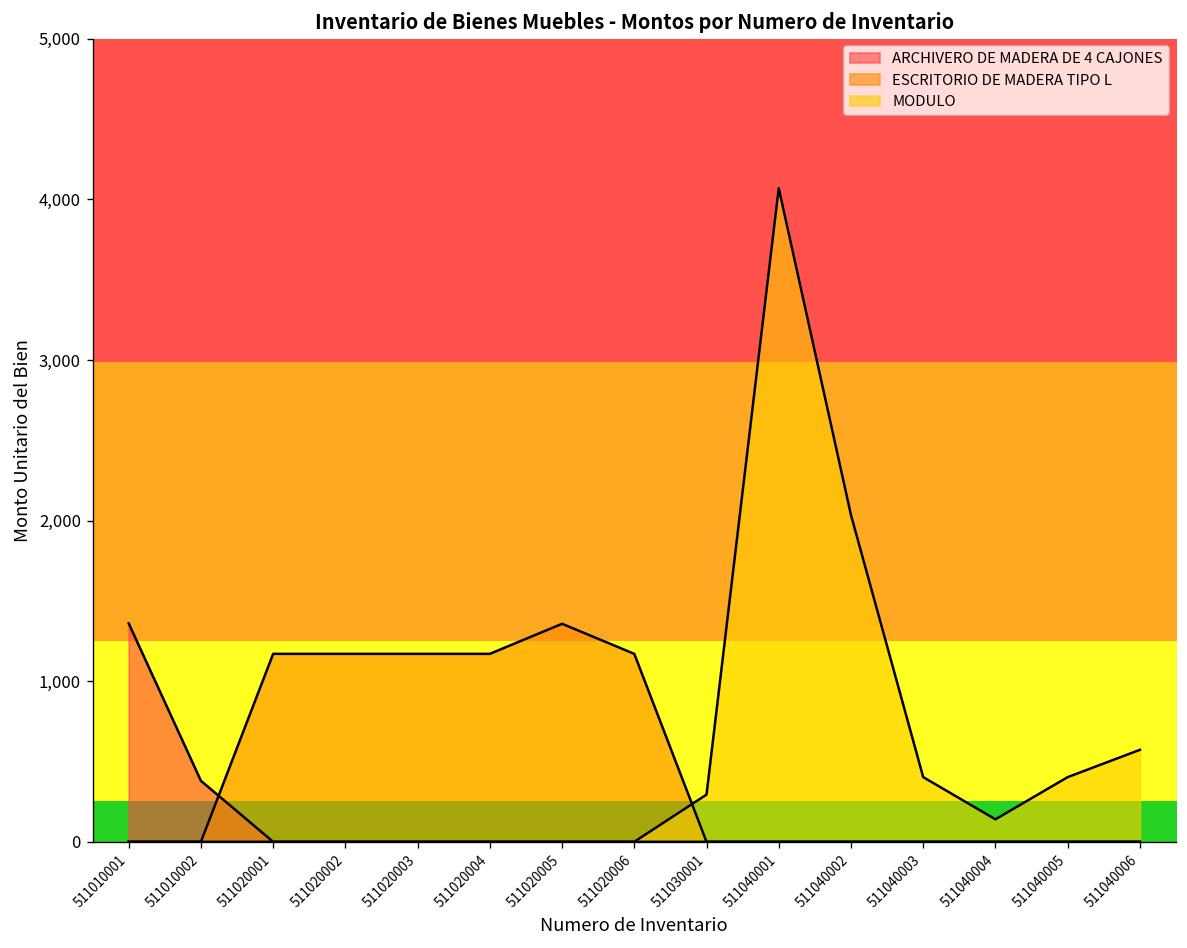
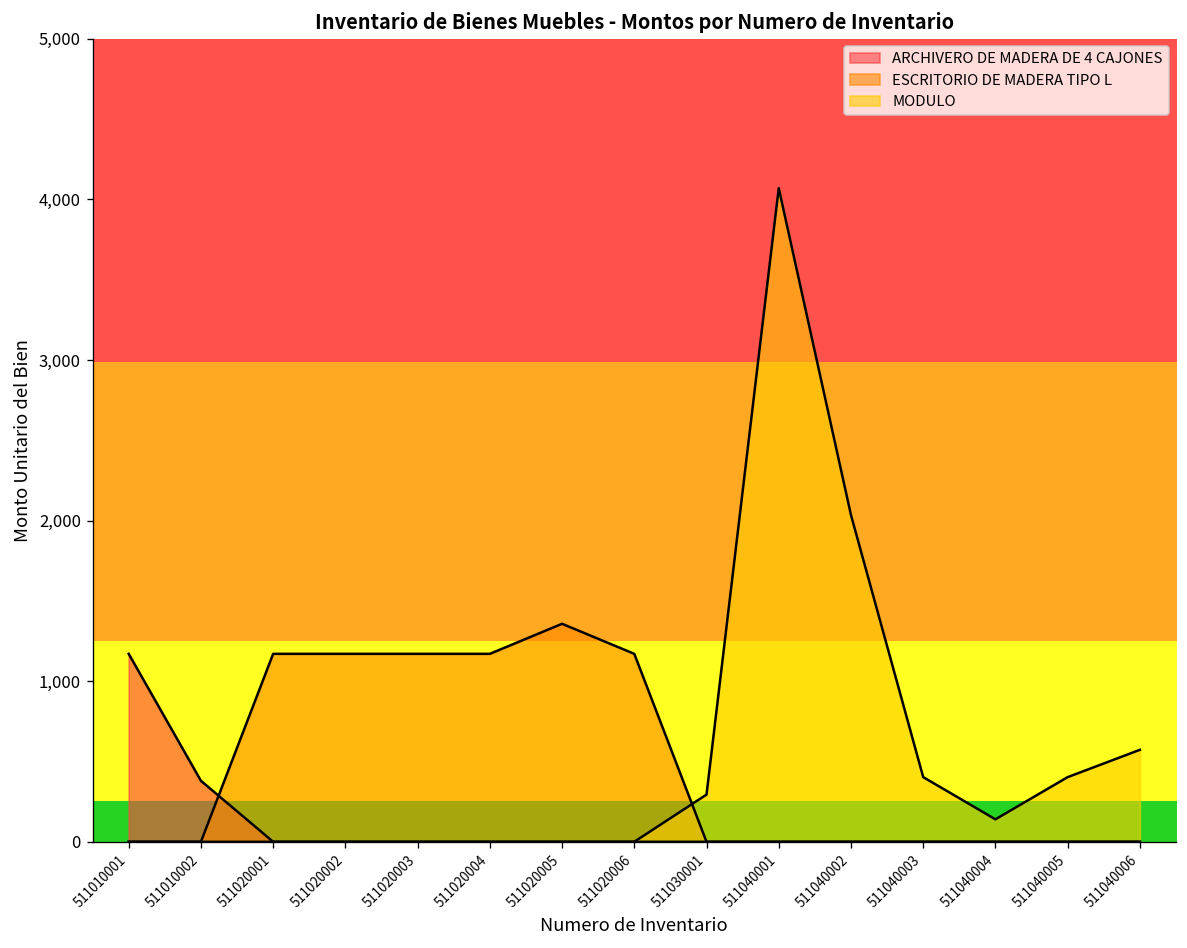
  {
    "ARCHIVERO DE MADERA DE 4 CAJONES": {
-     "511010001": "1,360",
+     "511010001": "1,170",
      "511010002": "380"
    },
    "ESCRITORIO DE MADERA TIPO L": {
      "511020001": "1,170",
      "511020002": "1,170",
      "511020003": "1,170",
      "511020004": "1,170",
      "511020005": "1,360",
      "511020006": "1,170"
    },
    "MODULO": {
      "511030001": "290",
      "511040001": "4,070",
      "511040002": "2,030",
      "511040003": "400",
      "511040004": "140",
      "511040005": "400",
      "511040006": "570"
    }
  }
